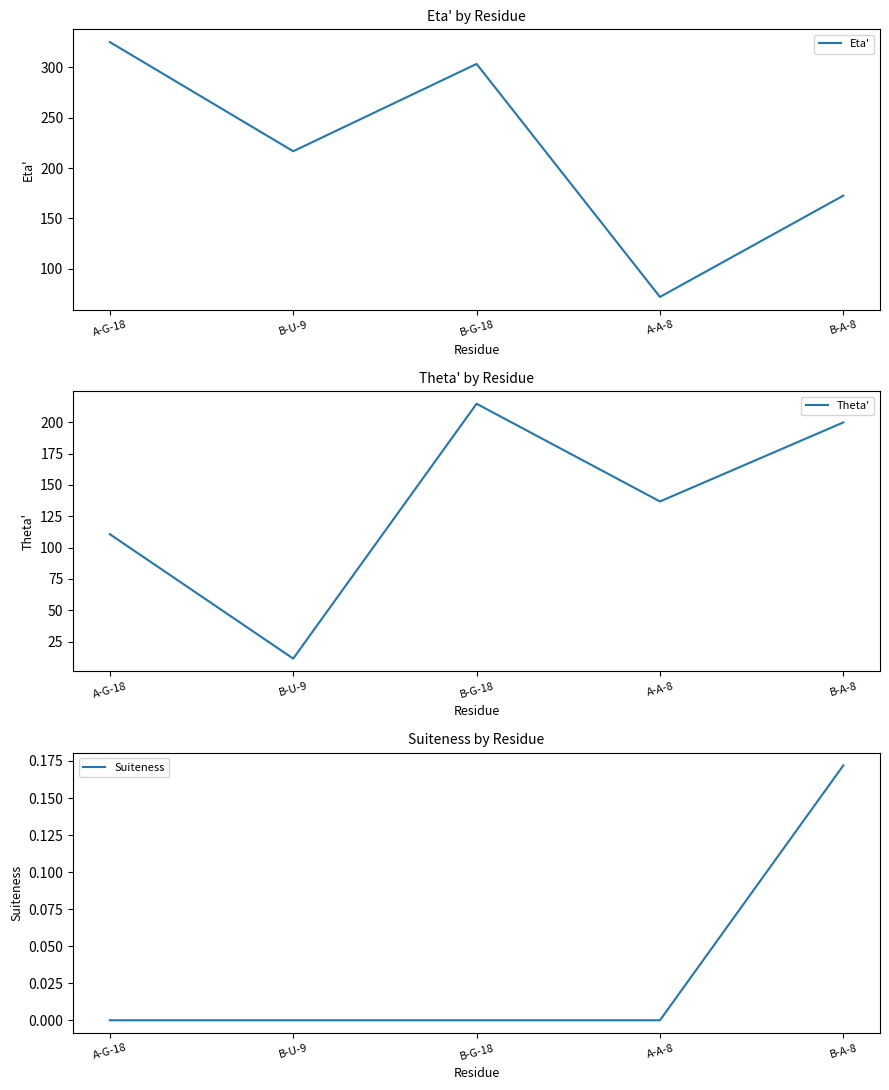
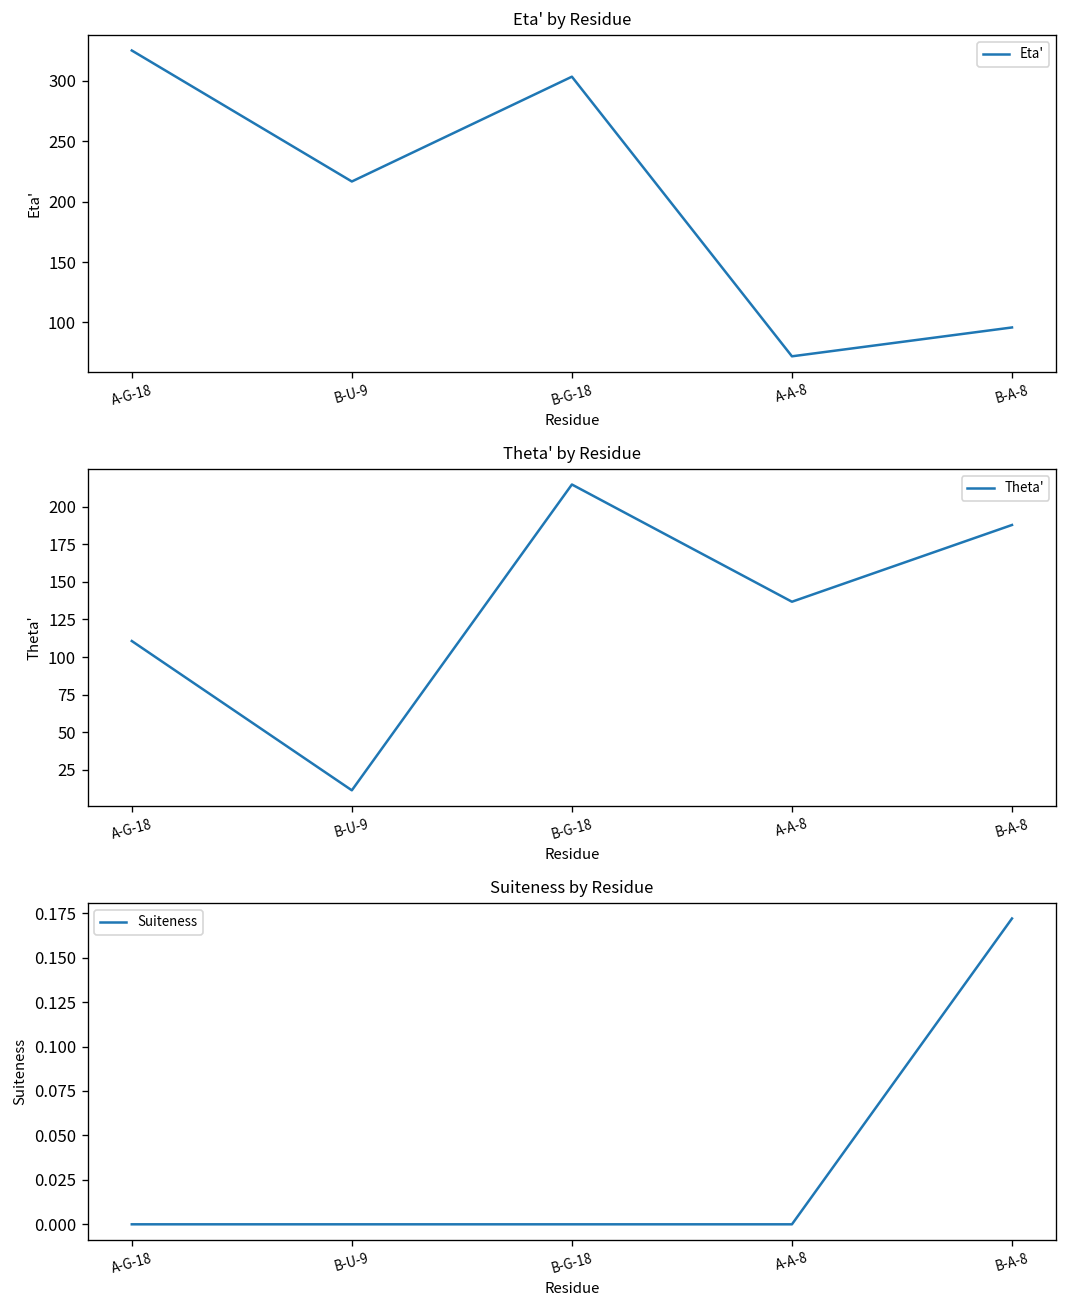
  {
    "Eta' by Residue": {
      "A-G-18": 325,
      "B-U-9": 217,
      "B-G-18": 304,
      "A-A-8": 72,
-     "B-A-8": 173
+     "B-A-8": 96
    },
    "Theta' by Residue": {
      "A-G-18": 111,
      "B-U-9": 12,
      "B-G-18": 215,
      "A-A-8": 137,
-     "B-A-8": 200
+     "B-A-8": 188
    },
    "Suiteness by Residue": {
      "A-G-18": 0.000,
      "B-U-9": 0.000,
      "B-G-18": 0.000,
      "A-A-8": 0.000,
      "B-A-8": 0.172
    }
  }
